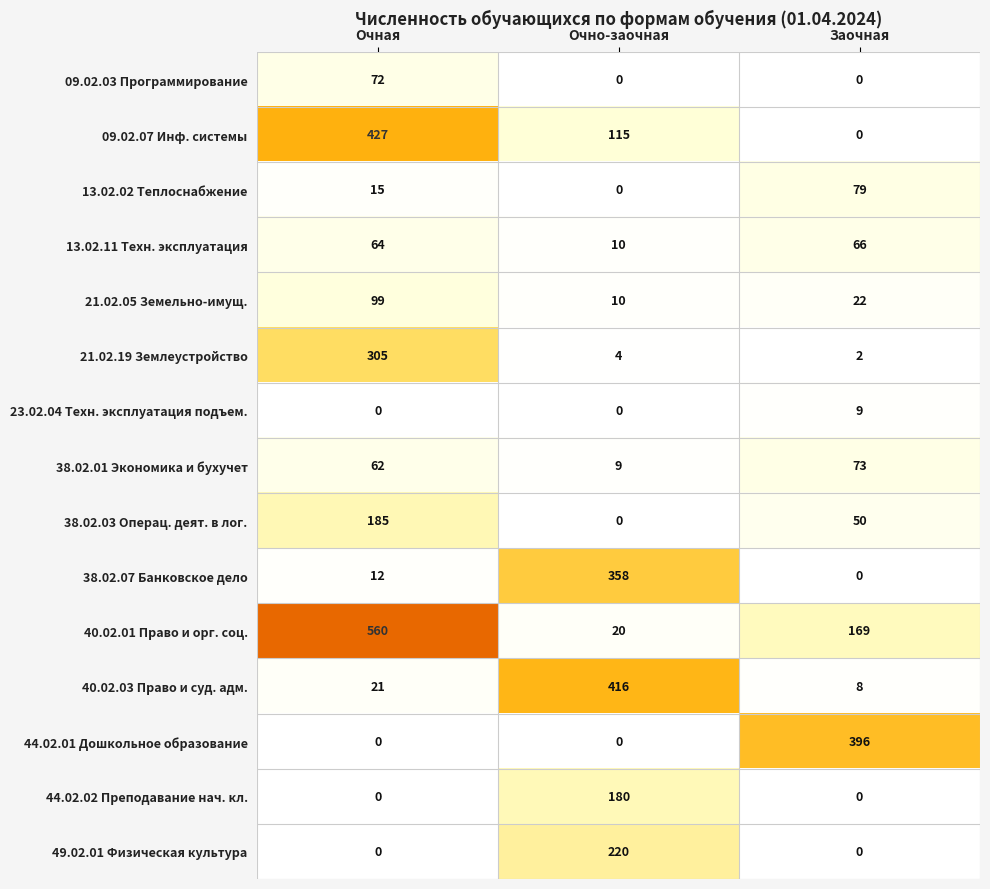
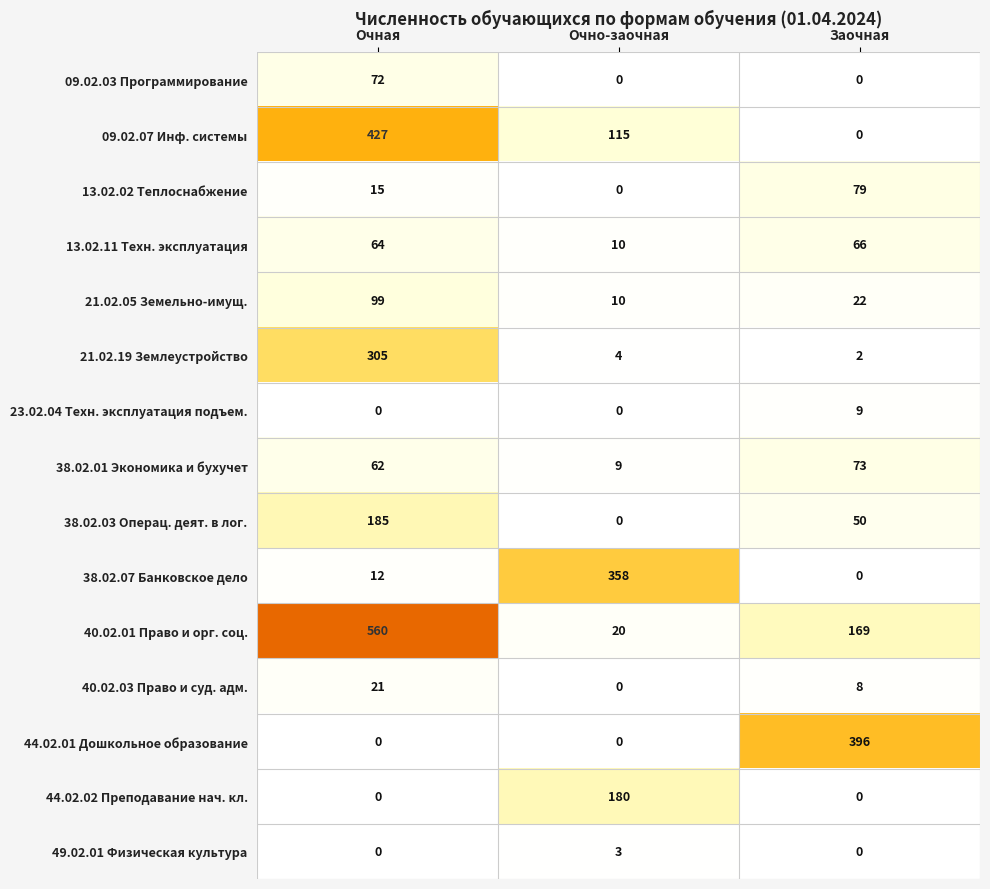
  {
    "09.02.03 Программирование": {
      "Очная": 72,
      "Очно-заочная": 0,
      "Заочная": 0
    },
    "09.02.07 Инф. системы": {
      "Очная": 427,
      "Очно-заочная": 115,
      "Заочная": 0
    },
    "13.02.02 Теплоснабжение": {
      "Очная": 15,
      "Очно-заочная": 0,
      "Заочная": 79
    },
    "13.02.11 Техн. эксплуатация": {
      "Очная": 64,
      "Очно-заочная": 10,
      "Заочная": 66
    },
    "21.02.05 Земельно-имущ.": {
      "Очная": 99,
      "Очно-заочная": 10,
      "Заочная": 22
    },
    "21.02.19 Землеустройство": {
      "Очная": 305,
      "Очно-заочная": 4,
      "Заочная": 2
    },
    "23.02.04 Техн. эксплуатация подъем.": {
      "Очная": 0,
      "Очно-заочная": 0,
      "Заочная": 9
    },
    "38.02.01 Экономика и бухучет": {
      "Очная": 62,
      "Очно-заочная": 9,
      "Заочная": 73
    },
    "38.02.03 Операц. деят. в лог.": {
      "Очная": 185,
      "Очно-заочная": 0,
      "Заочная": 50
    },
    "38.02.07 Банковское дело": {
      "Очная": 12,
      "Очно-заочная": 358,
      "Заочная": 0
    },
    "40.02.01 Право и орг. соц.": {
      "Очная": 560,
      "Очно-заочная": 20,
      "Заочная": 169
    },
    "40.02.03 Право и суд. адм.": {
      "Очная": 21,
-     "Очно-заочная": 416,
+     "Очно-заочная": 0,
      "Заочная": 8
    },
    "44.02.01 Дошкольное образование": {
      "Очная": 0,
      "Очно-заочная": 0,
      "Заочная": 396
    },
    "44.02.02 Преподавание нач. кл.": {
      "Очная": 0,
      "Очно-заочная": 180,
      "Заочная": 0
    },
    "49.02.01 Физическая культура": {
      "Очная": 0,
-     "Очно-заочная": 220,
+     "Очно-заочная": 3,
      "Заочная": 0
    }
  }
